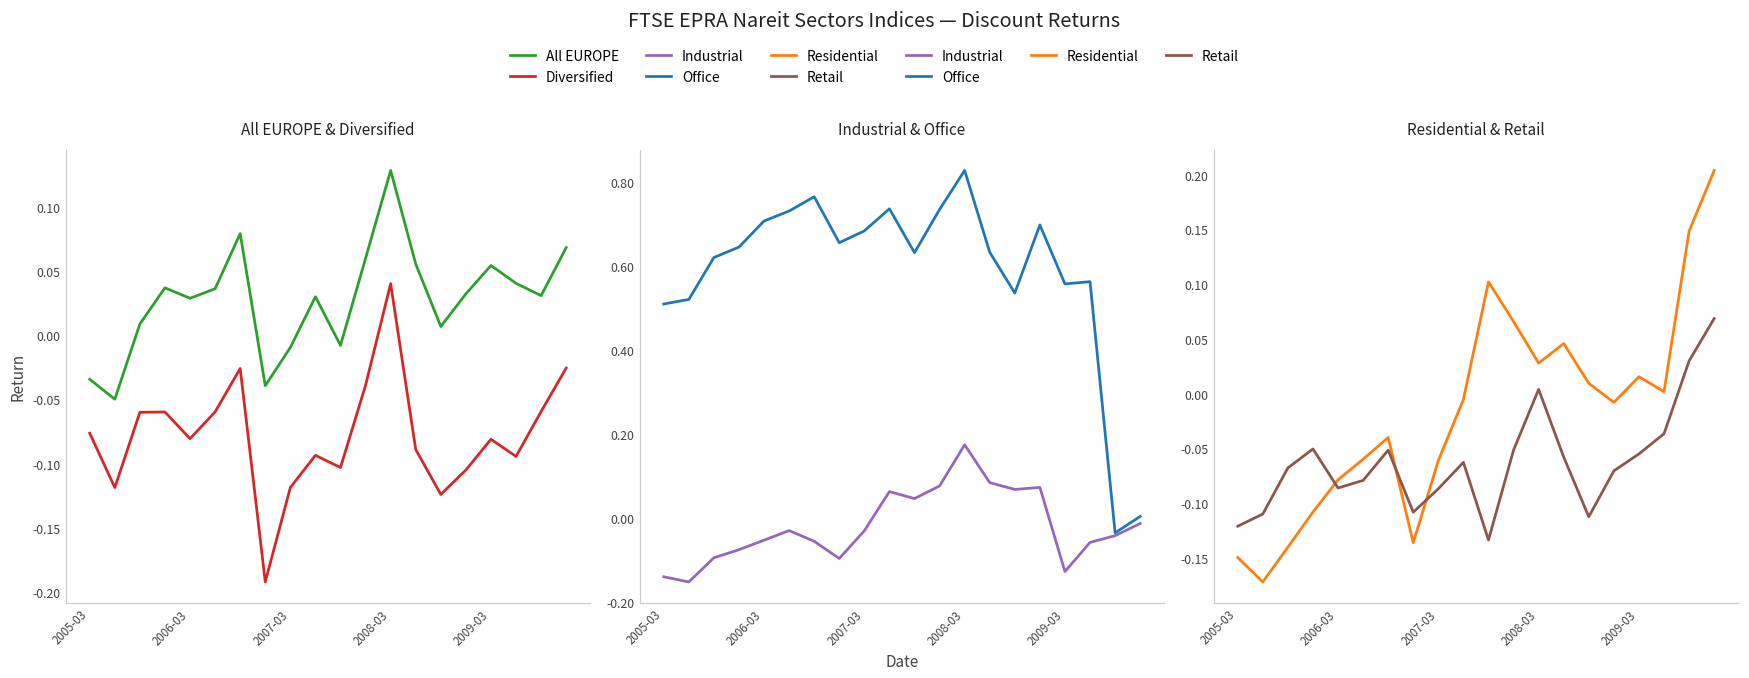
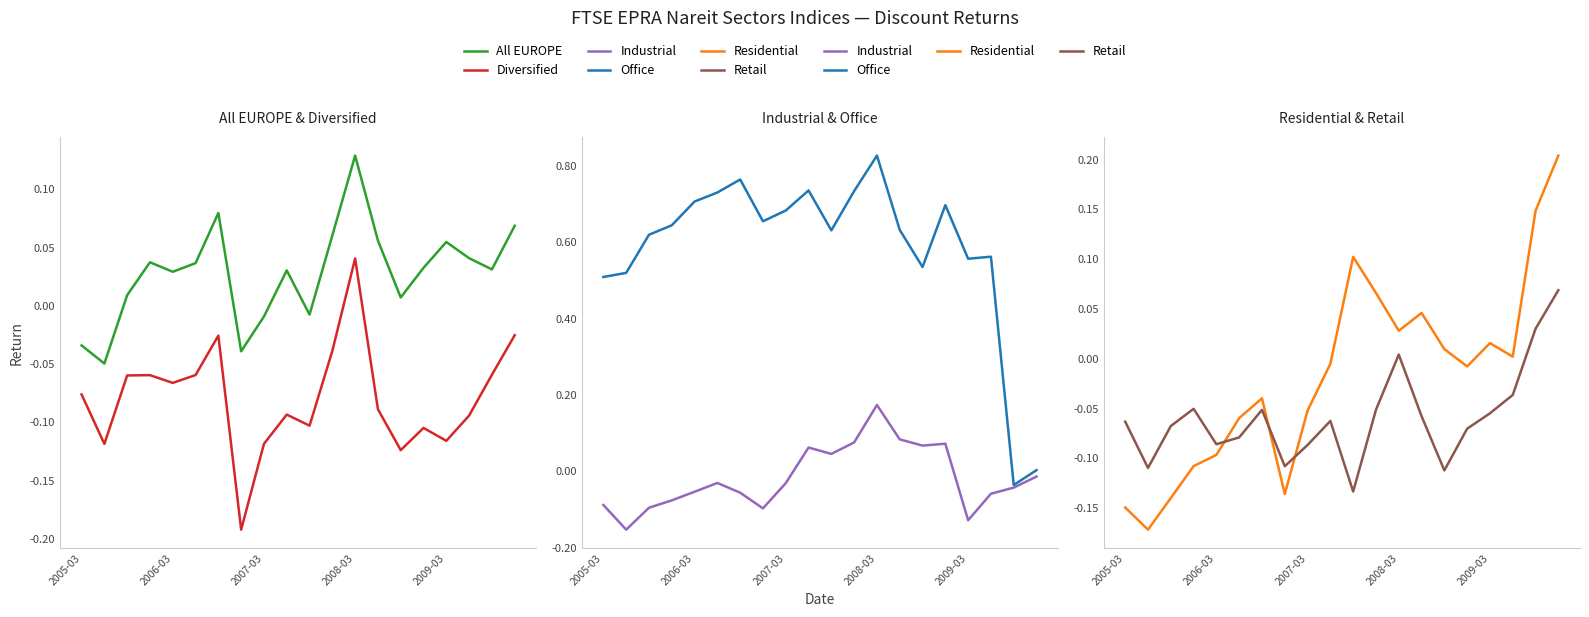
  {
    "All EUROPE & Diversified": {
      "All EUROPE": {
        "2005-03": -0.034,
        "2006-03": 0.029,
        "2007-03": -0.009,
        "2008-03": 0.129,
        "2009-03": 0.055
      },
      "Diversified": {
        "2005-03": -0.076,
-       "2006-03": -0.080,
+       "2006-03": -0.066,
        "2007-03": -0.118,
        "2008-03": 0.041,
-       "2009-03": -0.081
+       "2009-03": -0.116
      }
    },
    "Industrial & Office": {
      "Industrial": {
-       "2005-03": -0.14,
+       "2005-03": -0.09,
        "2006-03": -0.05,
        "2007-03": -0.03,
        "2008-03": 0.17,
        "2009-03": -0.13
      },
      "Office": {
        "2005-03": 0.51,
        "2006-03": 0.71,
        "2007-03": 0.68,
        "2008-03": 0.83,
        "2009-03": 0.56
      }
    },
    "Residential & Retail": {
      "Residential": {
        "2005-03": -0.15,
-       "2006-03": -0.08,
-       "2007-03": -0.06,
+       "2006-03": -0.10,
+       "2007-03": -0.05,
        "2008-03": 0.03,
        "2009-03": 0.02
      },
      "Retail": {
-       "2005-03": -0.12,
+       "2005-03": -0.06,
        "2006-03": -0.09,
        "2007-03": -0.09,
        "2008-03": 0.00,
        "2009-03": -0.05
      }
    }
  }
